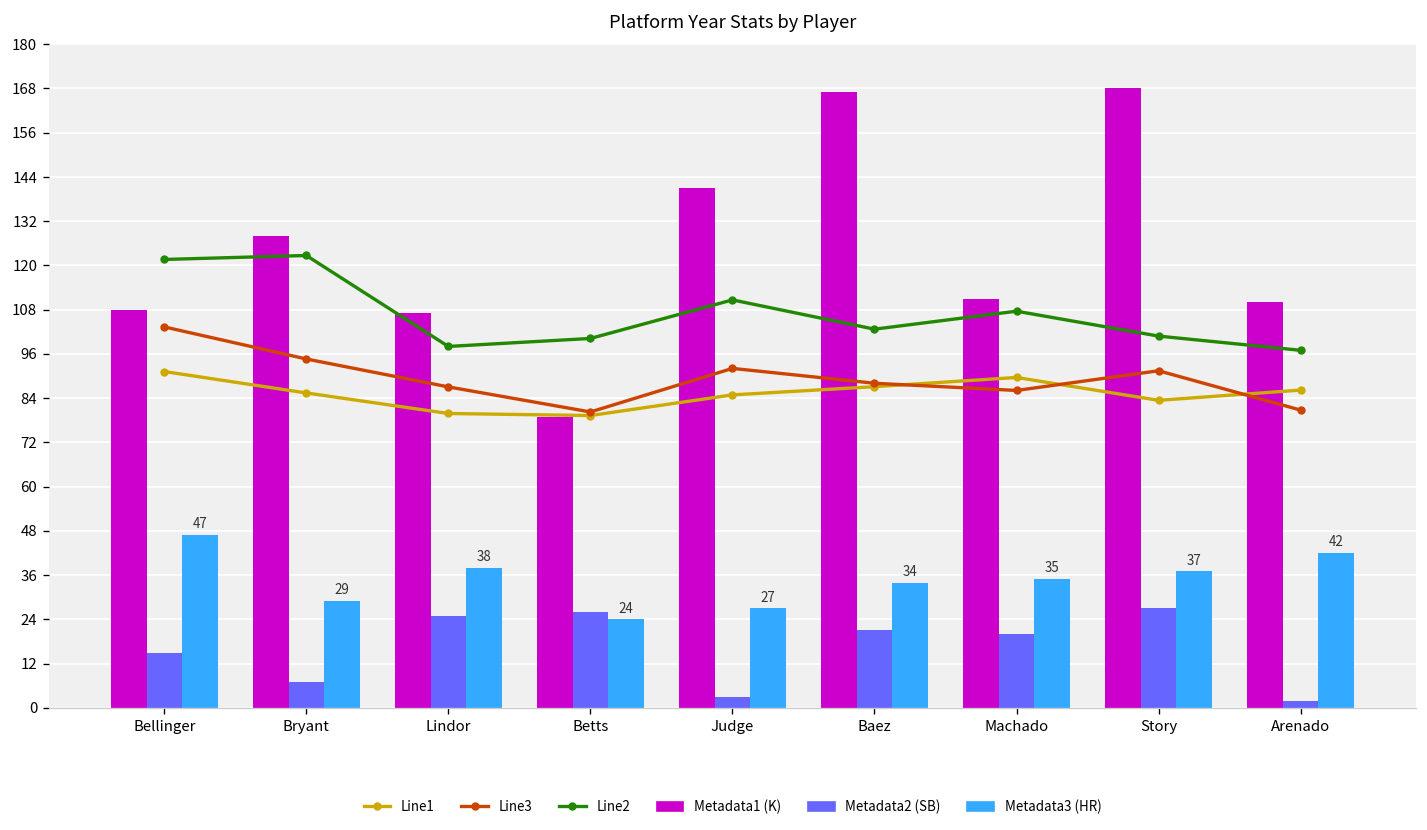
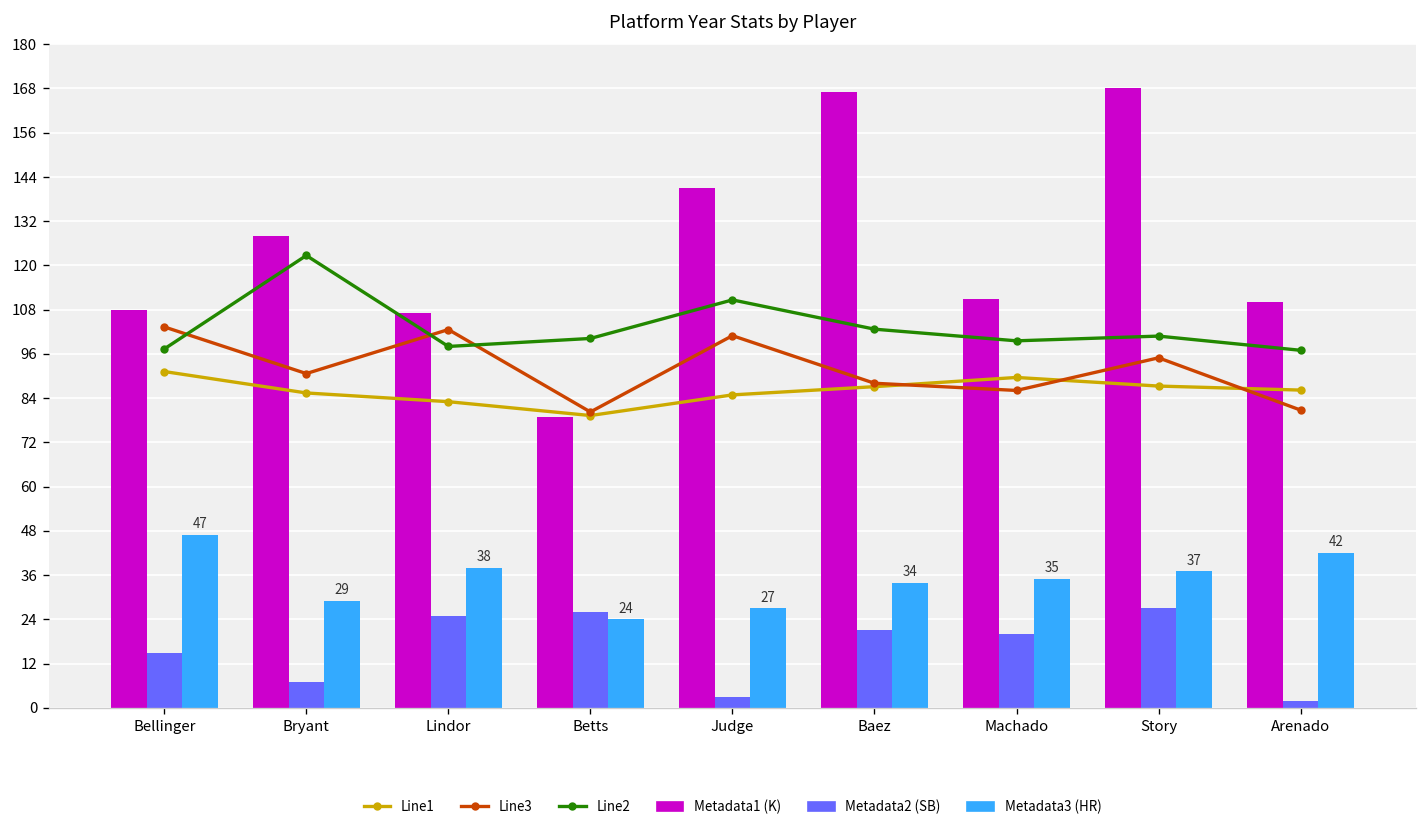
  {
    "Line1": {
      "Bellinger": 91,
      "Bryant": 85,
-     "Lindor": 80,
+     "Lindor": 83,
      "Betts": 79,
      "Judge": 85,
      "Baez": 87,
      "Machado": 90,
-     "Story": 83,
+     "Story": 87,
      "Arenado": 86
    },
    "Line3": {
      "Bellinger": 103,
-     "Bryant": 95,
-     "Lindor": 87,
+     "Bryant": 91,
+     "Lindor": 103,
      "Betts": 80,
-     "Judge": 92,
+     "Judge": 101,
      "Baez": 88,
      "Machado": 86,
-     "Story": 91,
+     "Story": 95,
      "Arenado": 81
    },
    "Line2": {
-     "Bellinger": 122,
+     "Bellinger": 97,
      "Bryant": 123,
      "Lindor": 98,
      "Betts": 100,
      "Judge": 111,
      "Baez": 103,
-     "Machado": 108,
+     "Machado": 100,
      "Story": 101,
      "Arenado": 97
    }
  }
